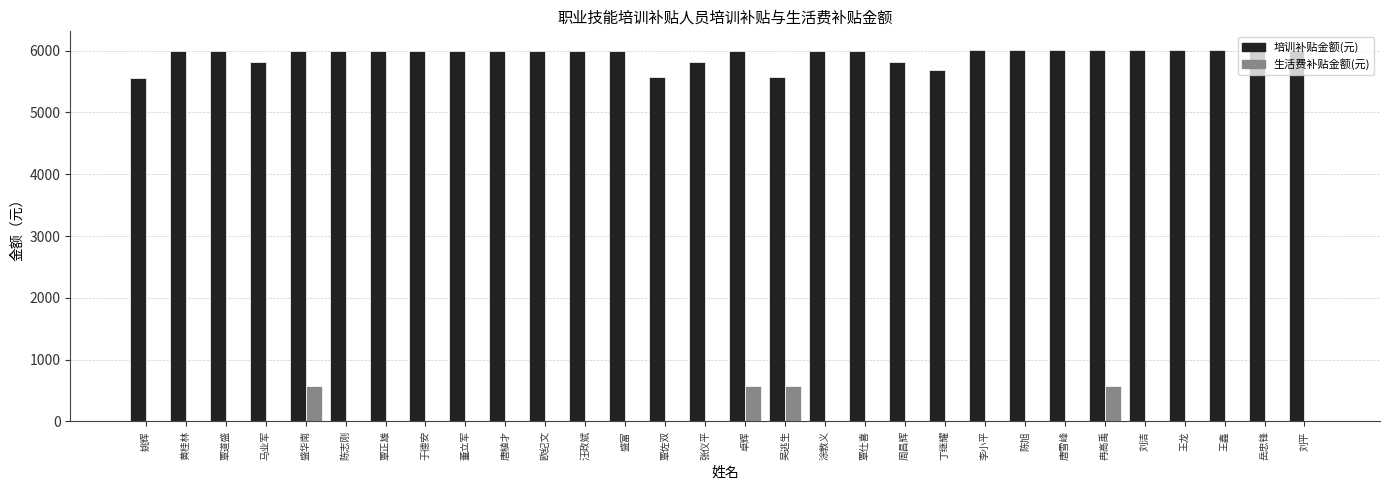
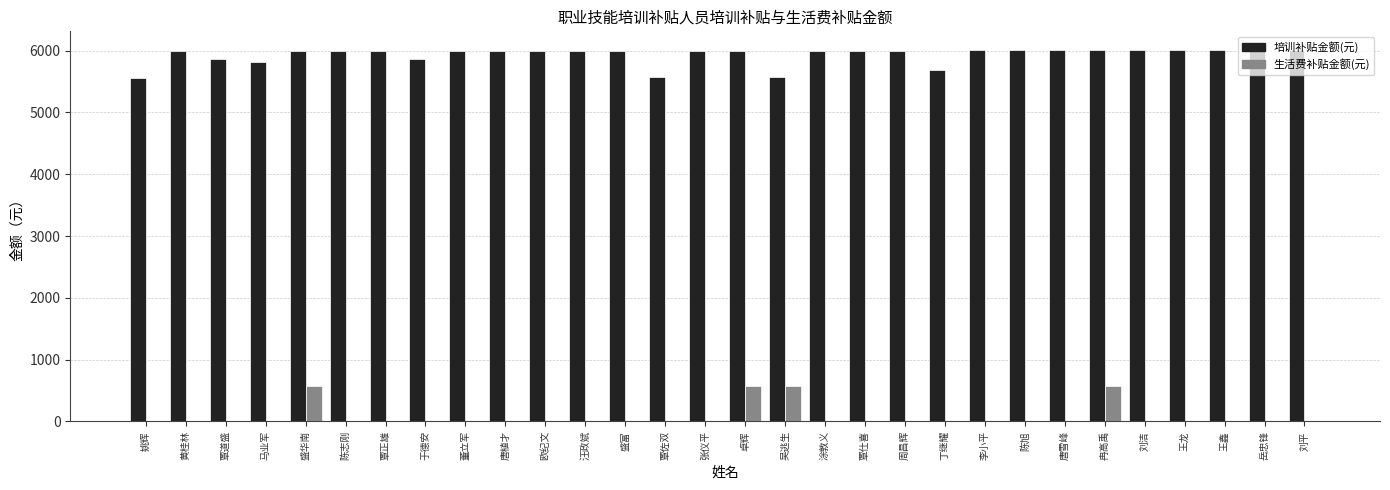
  {
    "培训补贴金额(元)": {
      "姚辉": 5600,
      "黄桂林": 6000,
-     "覃道盛": 6000,
+     "覃道盛": 5900,
      "马业军": 5800,
      "盛华南": 6000,
      "陈志刚": 6000,
      "覃正雄": 6000,
-     "于德安": 6000,
+     "于德安": 5900,
      "董立军": 6000,
      "唐植才": 6000,
      "欧纪文": 6000,
      "汪政斌": 6000,
      "盛富": 6000,
      "覃佐双": 5600,
-     "张仪平": 5800,
+     "张仪平": 6000,
      "卓辉": 6000,
      "吴逃生": 5600,
      "涂敦义": 6000,
      "覃仕喜": 6000,
-     "周昌辉": 5800,
+     "周昌辉": 6000,
      "丁继耀": 5700,
      "李小平": 6000,
      "陈旭": 6000,
      "唐雪峰": 6000,
      "冉高禹": 6000,
      "刘洁": 6000,
      "王龙": 6000,
      "王鑫": 6000
    },
    "生活费补贴金额(元)": {
      "姚辉": 0,
      "黄桂林": 0,
      "覃道盛": 0,
      "马业军": 0,
      "盛华南": 600,
      "陈志刚": 0,
      "覃正雄": 0,
      "于德安": 0,
      "董立军": 0,
      "唐植才": 0,
      "欧纪文": 0,
      "汪政斌": 0,
      "盛富": 0,
      "覃佐双": 0,
      "张仪平": 0,
      "卓辉": 600,
      "吴逃生": 600,
      "涂敦义": 0,
      "覃仕喜": 0,
      "周昌辉": 0,
      "丁继耀": 0,
      "李小平": 0,
      "陈旭": 0,
      "唐雪峰": 0,
      "冉高禹": 600,
      "刘洁": 0,
      "王龙": 0,
      "王鑫": 0,
      "岳忠锋": 0,
      "刘平": 0
    }
  }
